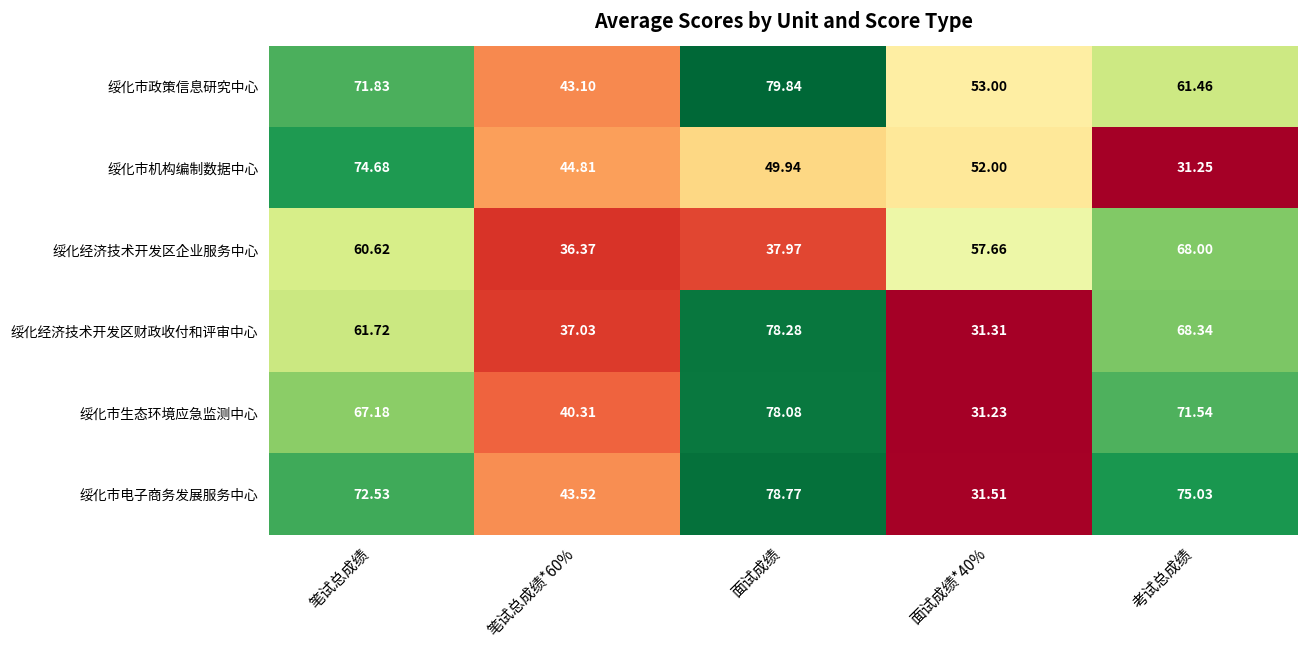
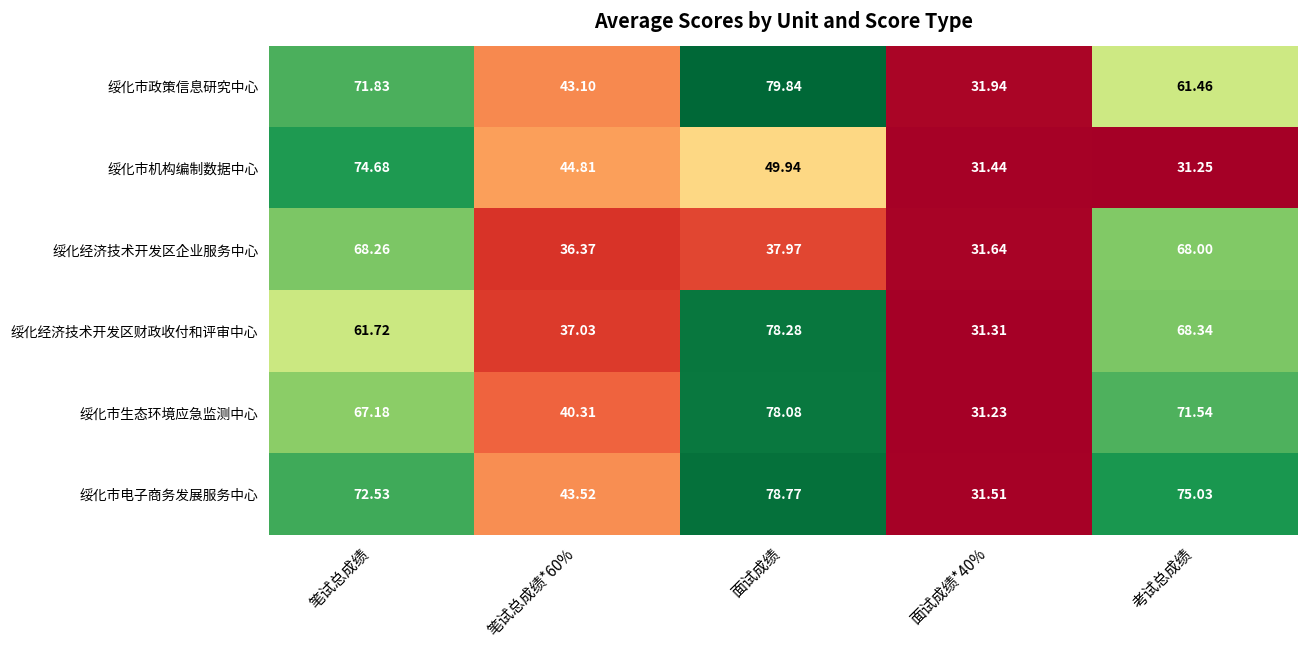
  {
    "绥化市政策信息研究中心": {
      "笔试总成绩": 71.83,
      "笔试总成绩*60%": 43.10,
      "面试成绩": 79.84,
-     "面试成绩*40%": 53.00,
+     "面试成绩*40%": 31.94,
      "考试总成绩": 61.46
    },
    "绥化市机构编制数据中心": {
      "笔试总成绩": 74.68,
      "笔试总成绩*60%": 44.81,
      "面试成绩": 49.94,
-     "面试成绩*40%": 52.00,
+     "面试成绩*40%": 31.44,
      "考试总成绩": 31.25
    },
    "绥化经济技术开发区企业服务中心": {
-     "笔试总成绩": 60.62,
+     "笔试总成绩": 68.26,
      "笔试总成绩*60%": 36.37,
      "面试成绩": 37.97,
-     "面试成绩*40%": 57.66,
+     "面试成绩*40%": 31.64,
      "考试总成绩": 68.00
    },
    "绥化经济技术开发区财政收付和评审中心": {
      "笔试总成绩": 61.72,
      "笔试总成绩*60%": 37.03,
      "面试成绩": 78.28,
      "面试成绩*40%": 31.31,
      "考试总成绩": 68.34
    },
    "绥化市生态环境应急监测中心": {
      "笔试总成绩": 67.18,
      "笔试总成绩*60%": 40.31,
      "面试成绩": 78.08,
      "面试成绩*40%": 31.23,
      "考试总成绩": 71.54
    },
    "绥化市电子商务发展服务中心": {
      "笔试总成绩": 72.53,
      "笔试总成绩*60%": 43.52,
      "面试成绩": 78.77,
      "面试成绩*40%": 31.51,
      "考试总成绩": 75.03
    }
  }
